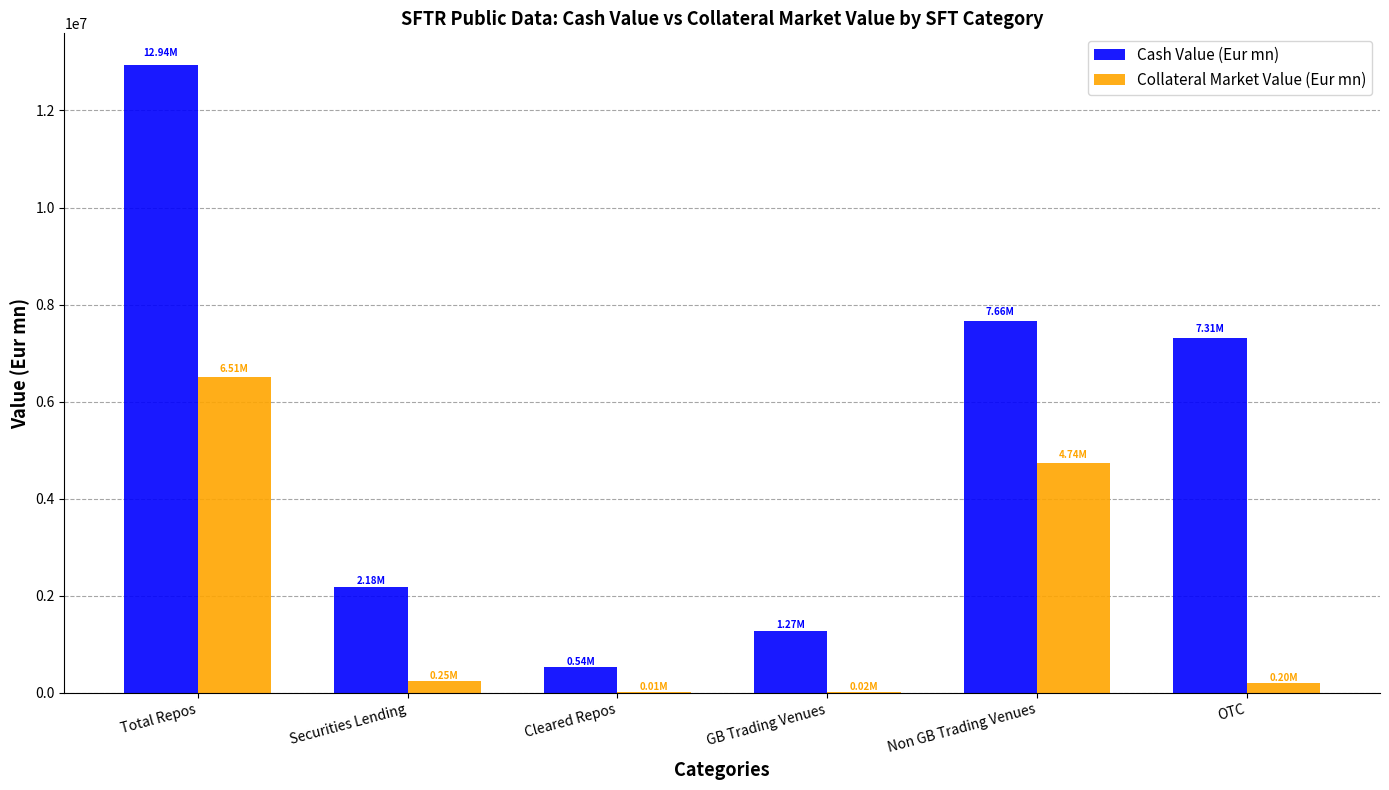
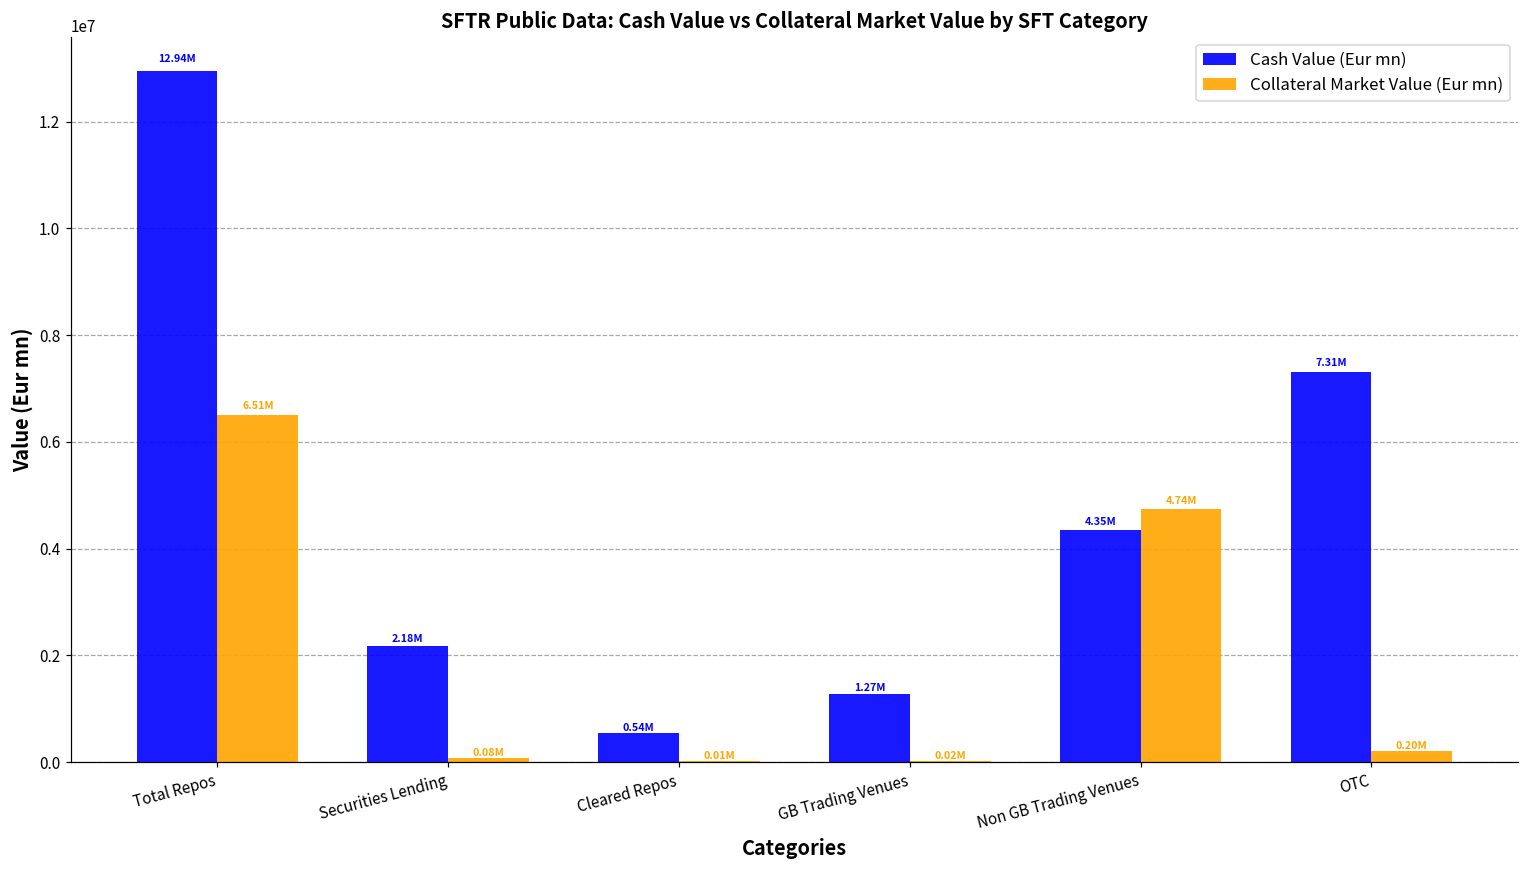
  {
    "Cash Value (Eur mn)": {
      "Total Repos": "12.94M",
      "Securities Lending": "2.18M",
      "Cleared Repos": "0.54M",
      "GB Trading Venues": "1.27M",
-     "Non GB Trading Venues": "7.66M",
+     "Non GB Trading Venues": "4.35M",
      "OTC": "7.31M"
    },
    "Collateral Market Value (Eur mn)": {
      "Total Repos": "6.51M",
-     "Securities Lending": "0.25M",
+     "Securities Lending": "0.08M",
      "Cleared Repos": "0.01M",
      "GB Trading Venues": "0.02M",
      "Non GB Trading Venues": "4.74M",
      "OTC": "0.20M"
    }
  }
